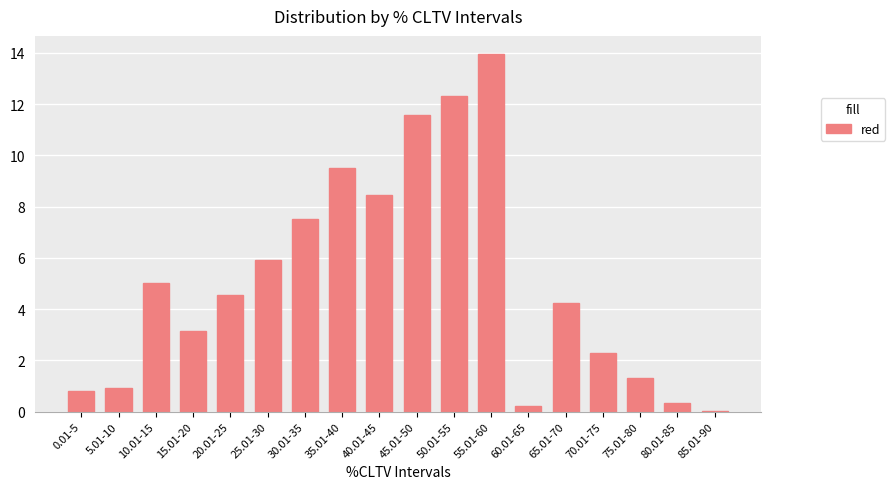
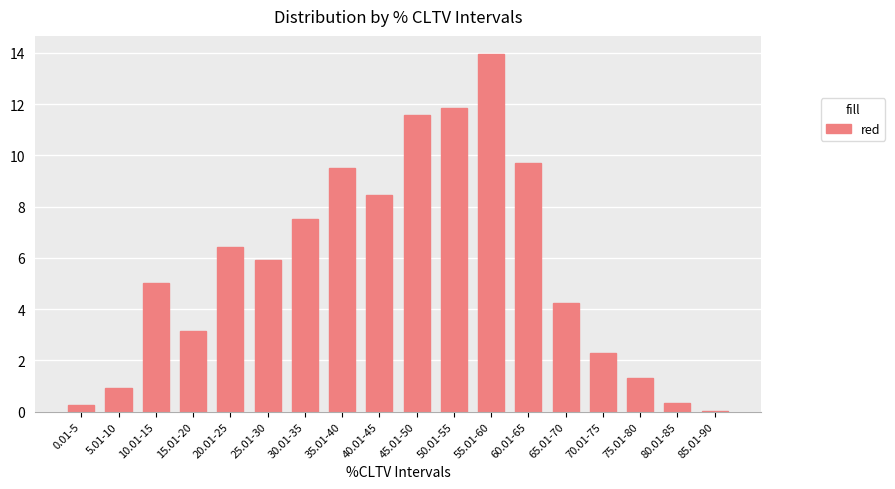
  {
-   "0.01-5": 0.8,
+   "0.01-5": 0.3,
    "5.01-10": 0.9,
    "10.01-15": 5.0,
    "15.01-20": 3.1,
-   "20.01-25": 4.6,
+   "20.01-25": 6.4,
    "25.01-30": 5.9,
    "30.01-35": 7.5,
    "35.01-40": 9.5,
    "40.01-45": 8.5,
    "45.01-50": 11.6,
-   "50.01-55": 12.3,
+   "50.01-55": 11.9,
    "55.01-60": 14.0,
-   "60.01-65": 0.2,
+   "60.01-65": 9.7,
    "65.01-70": 4.2,
    "70.01-75": 2.3,
    "75.01-80": 1.3,
    "80.01-85": 0.3
  }
